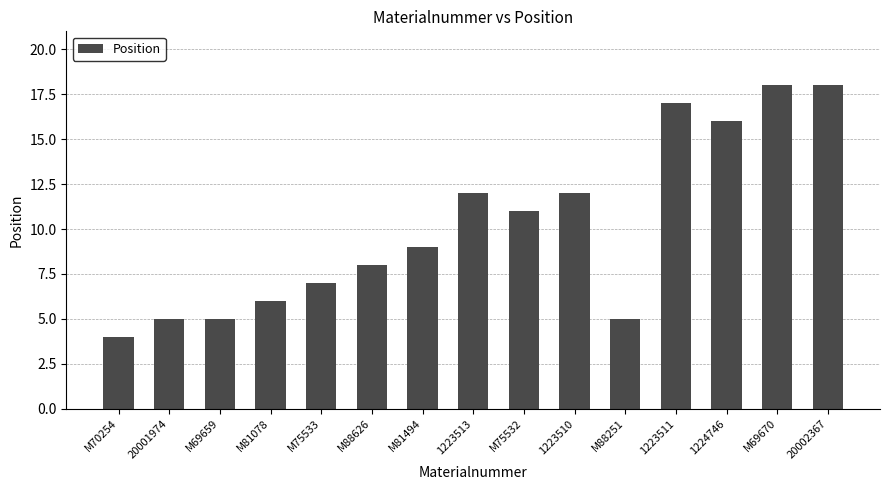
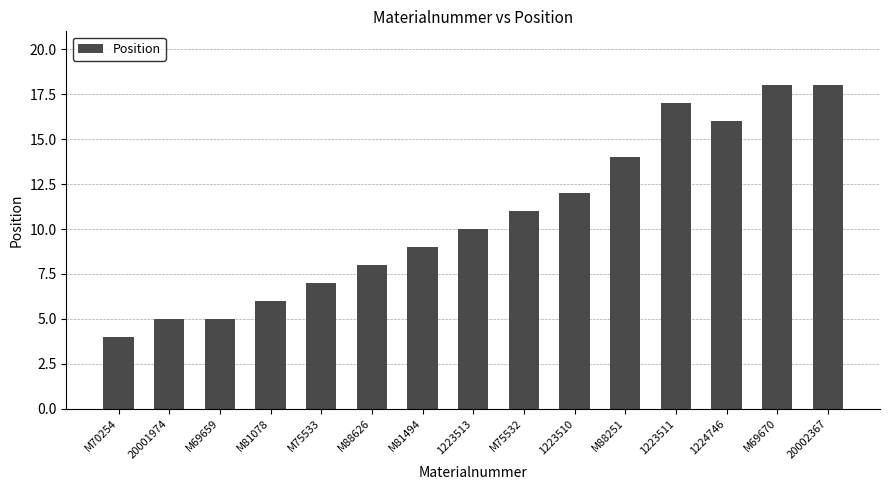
  {
    "M70254": 4,
    "20001974": 5,
    "M69659": 5,
    "M81078": 6,
    "M75533": 7,
    "M88626": 8,
    "M81494": 9,
-   "1223513": 12,
+   "1223513": 10,
    "M75532": 11,
    "1223510": 12,
-   "M88251": 5,
+   "M88251": 14,
    "1223511": 17,
    "1224746": 16,
    "M69670": 18,
    "20002367": 18
  }
